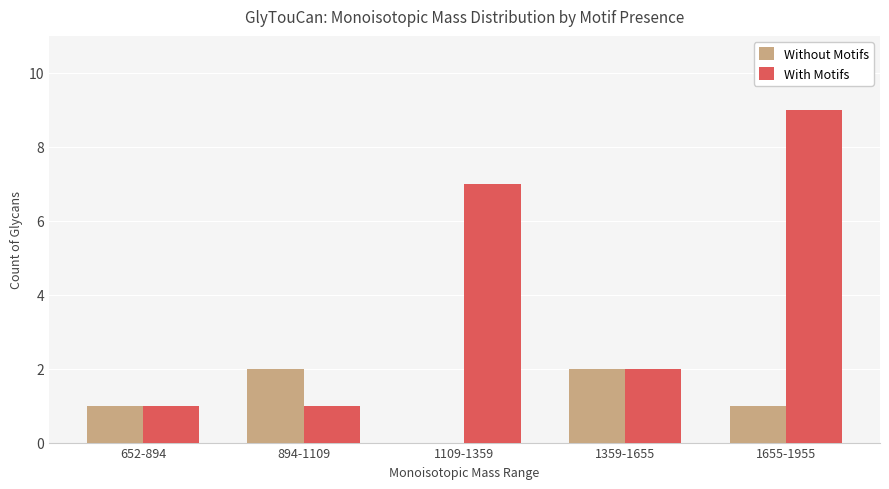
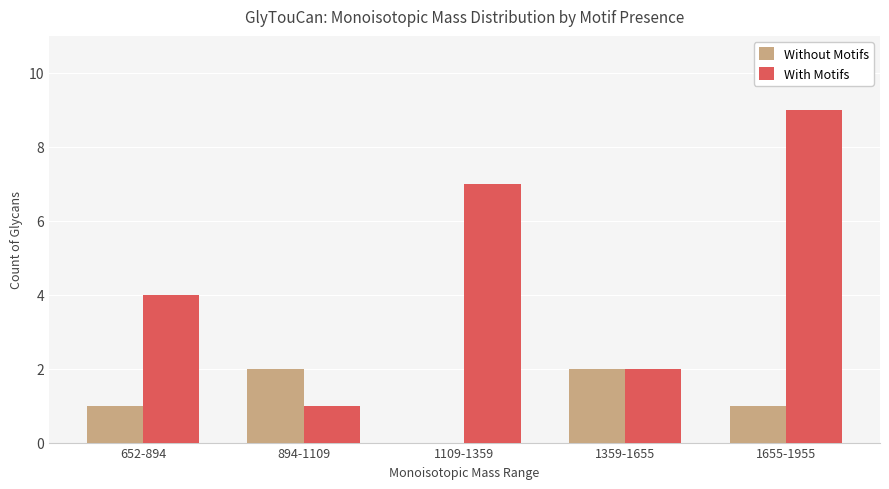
  {
    "Without Motifs": {
      "652-894": 1,
      "894-1109": 2,
      "1109-1359": 0,
      "1359-1655": 2,
      "1655-1955": 1
    },
    "With Motifs": {
-     "652-894": 1,
+     "652-894": 4,
      "894-1109": 1,
      "1109-1359": 7,
      "1359-1655": 2,
      "1655-1955": 9
    }
  }
